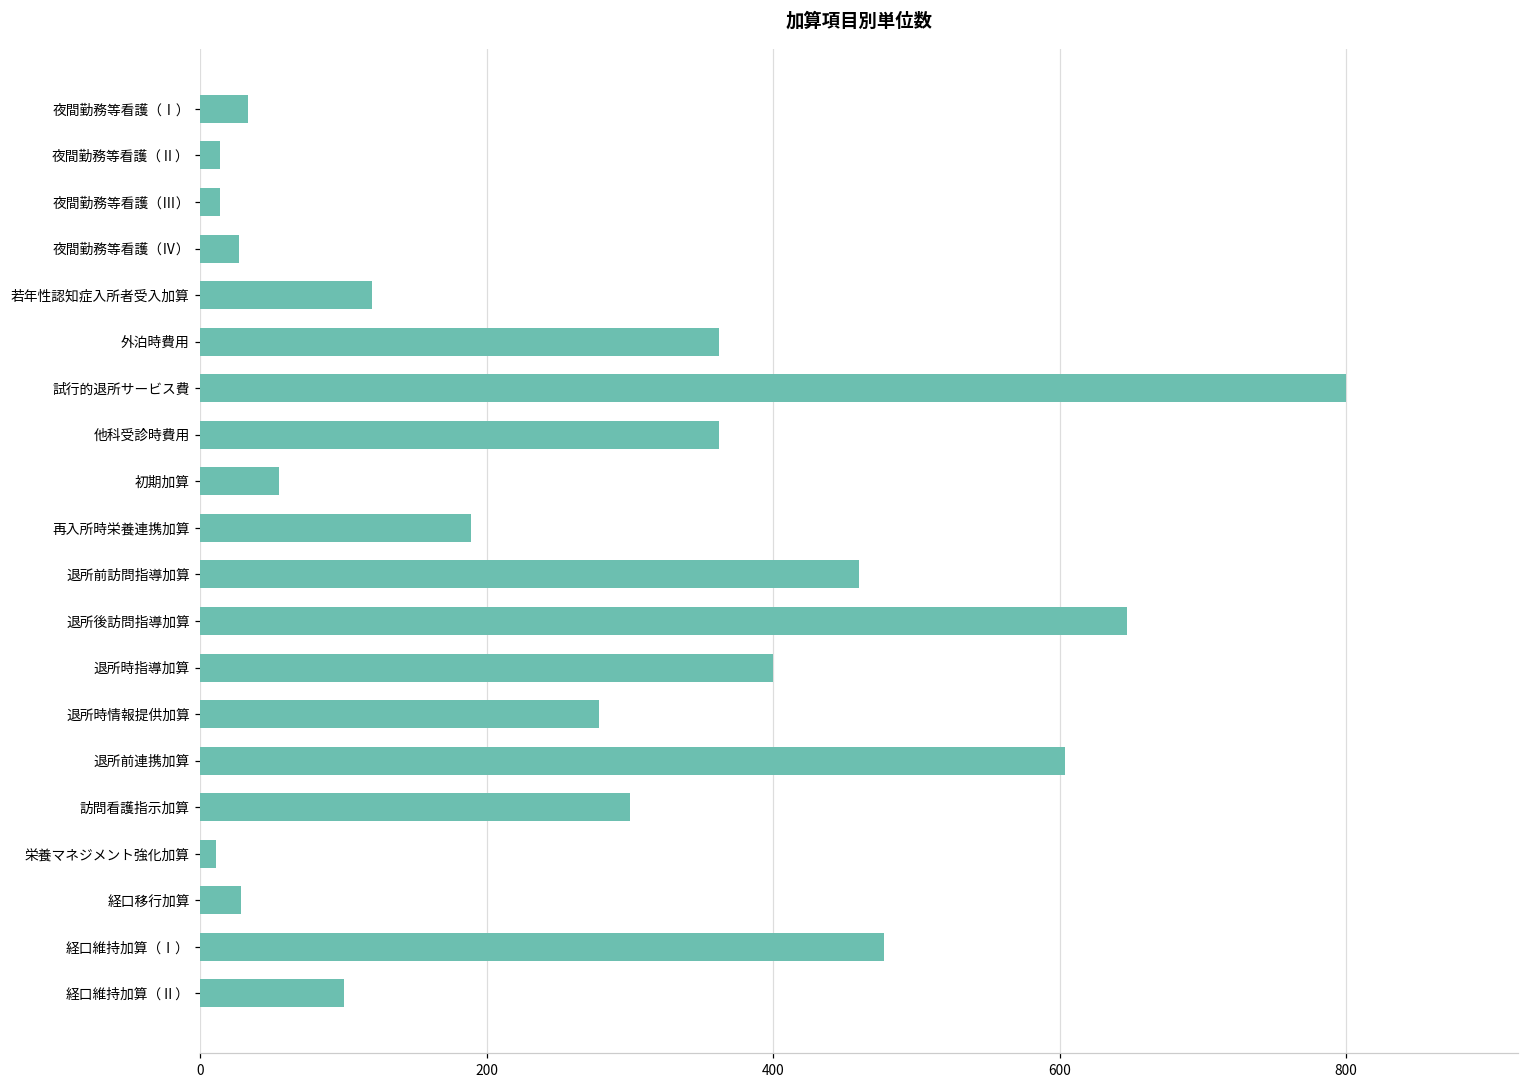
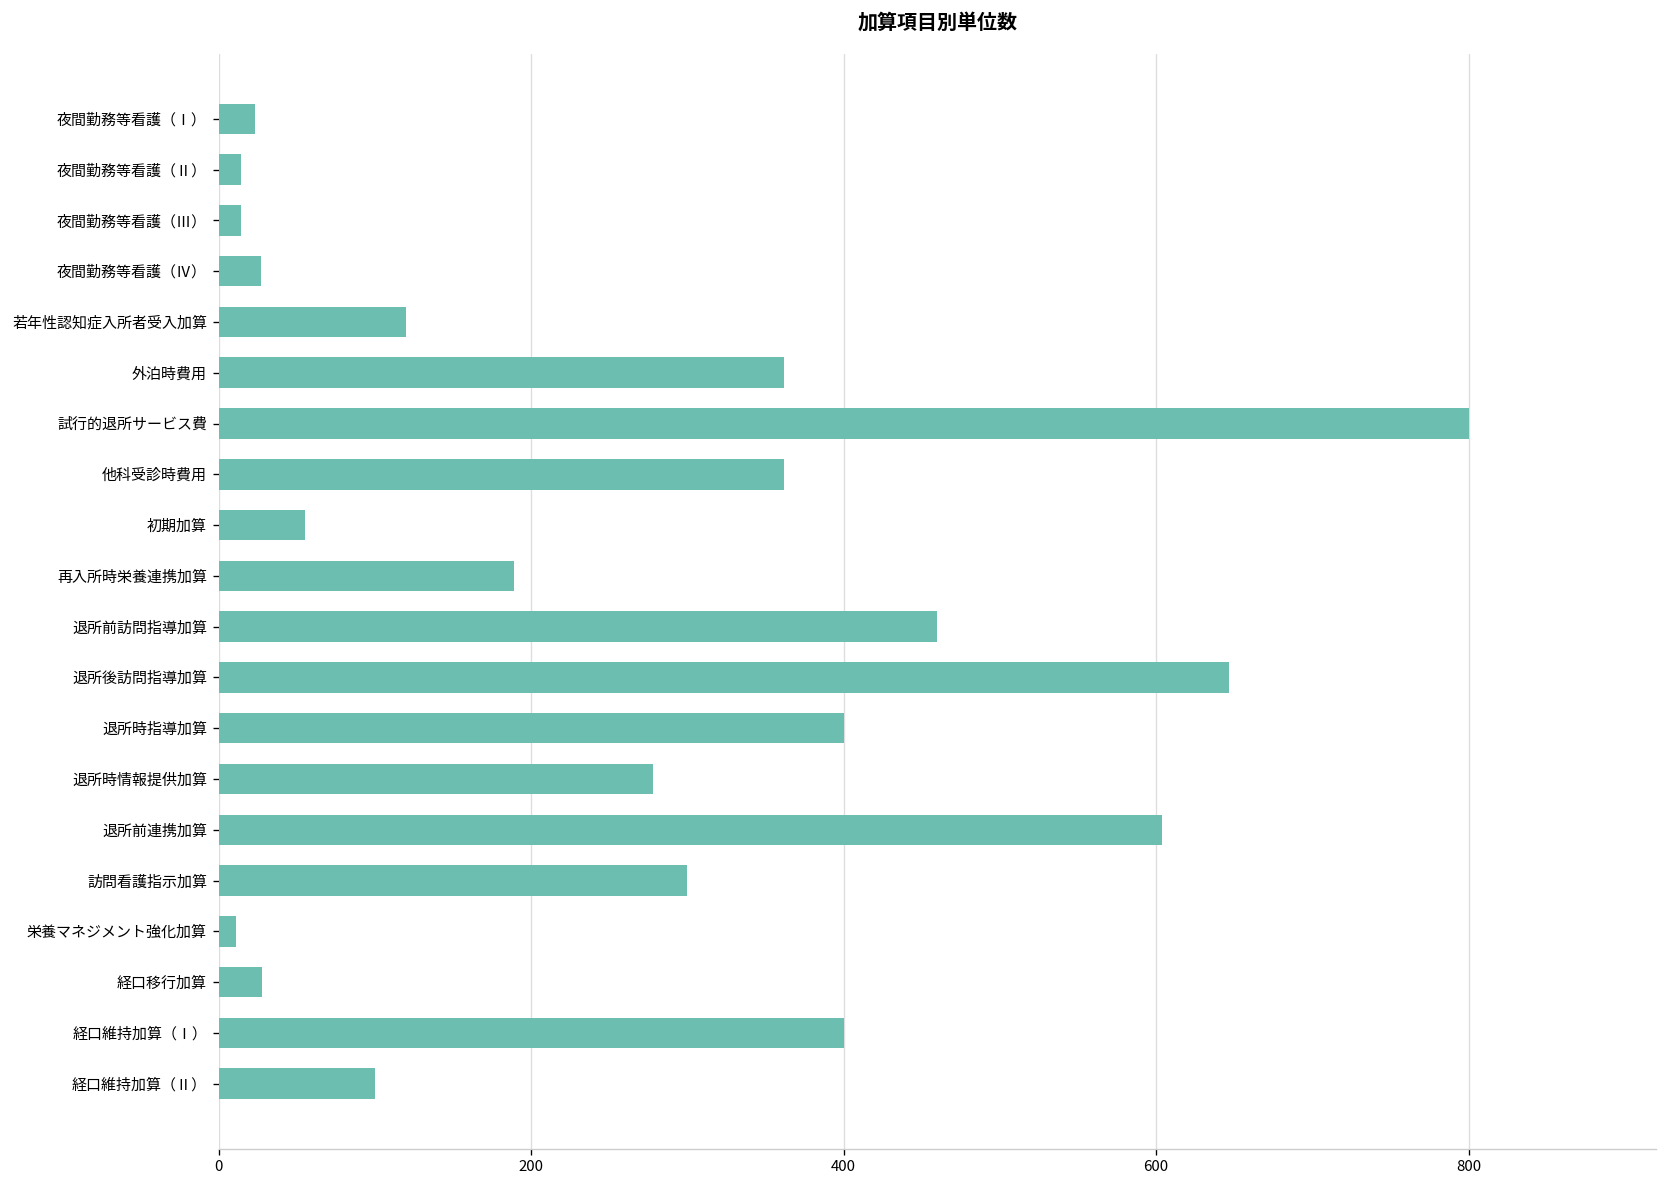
  {
-   "夜間勤務等看護（Ⅰ）": 33,
+   "夜間勤務等看護（Ⅰ）": 23,
    "夜間勤務等看護（Ⅱ）": 14,
    "夜間勤務等看護（Ⅲ）": 14,
    "夜間勤務等看護（Ⅳ）": 27,
    "若年性認知症入所者受入加算": 120,
    "外泊時費用": 362,
    "試行的退所サービス費": 800,
    "他科受診時費用": 362,
    "初期加算": 55,
    "再入所時栄養連携加算": 189,
    "退所前訪問指導加算": 460,
    "退所後訪問指導加算": 647,
    "退所時指導加算": 400,
    "退所時情報提供加算": 278,
    "退所前連携加算": 604,
    "訪問看護指示加算": 300,
    "栄養マネジメント強化加算": 11,
    "経口移行加算": 28,
-   "経口維持加算（Ⅰ）": 477,
+   "経口維持加算（Ⅰ）": 400,
    "経口維持加算（Ⅱ）": 100
  }
